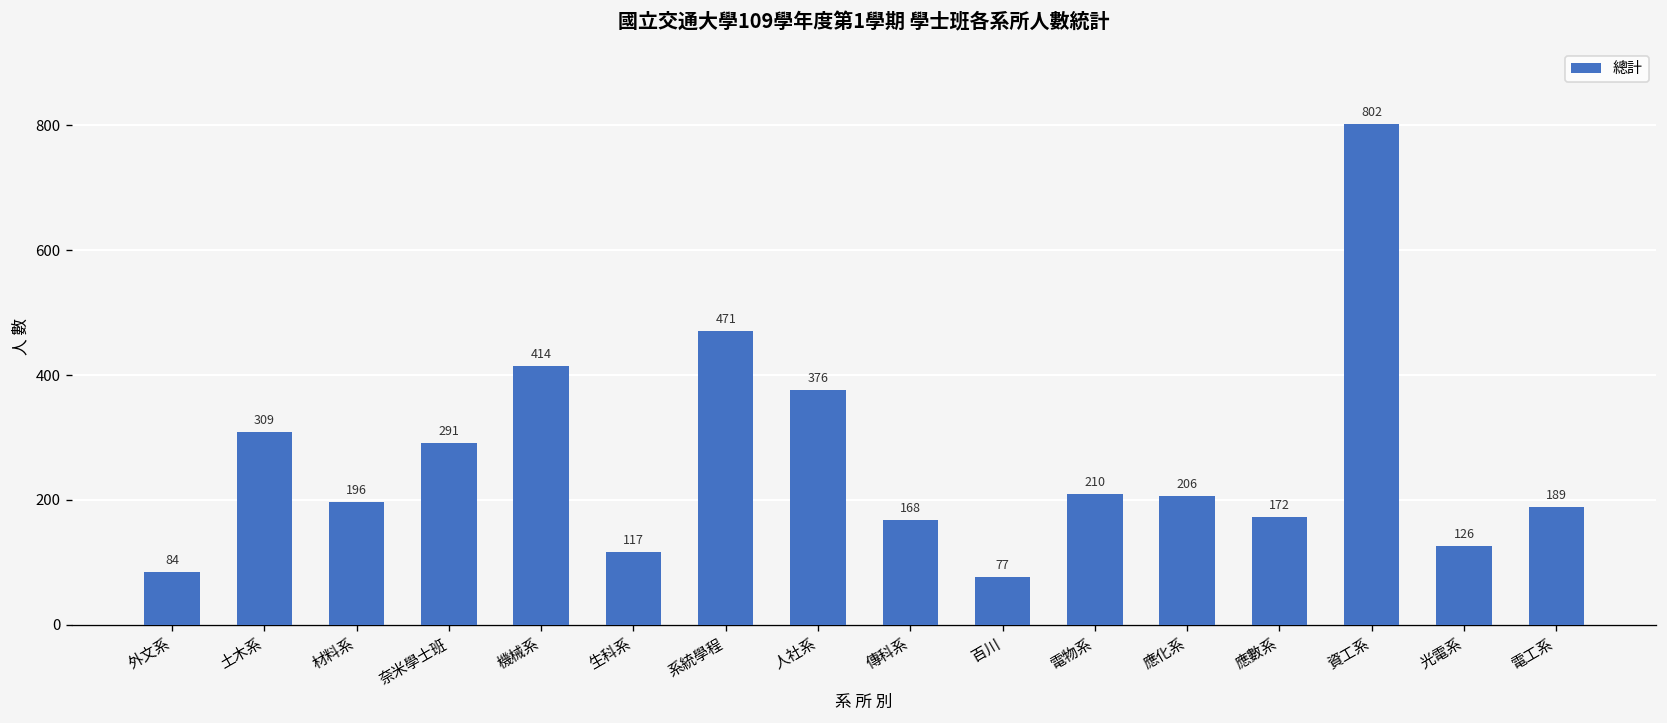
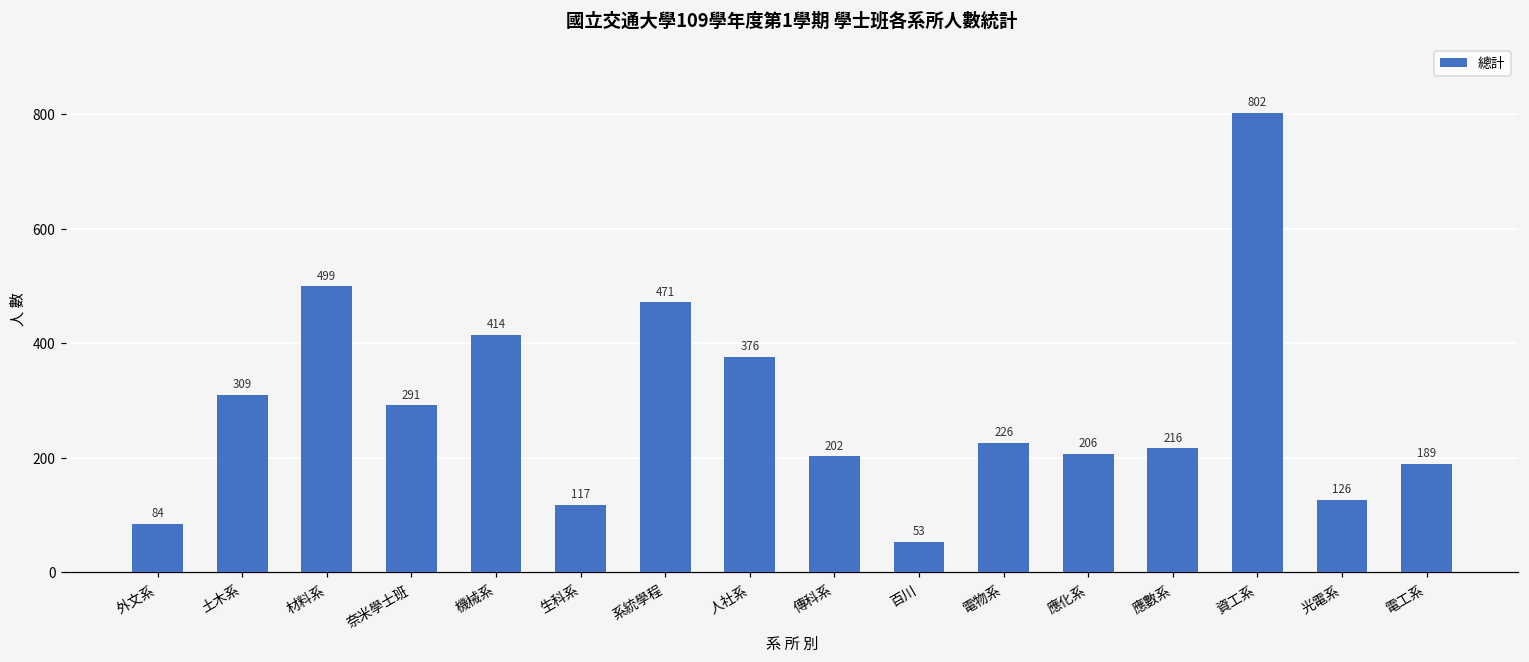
  {
    "外文系": 84,
    "土木系": 309,
-   "材料系": 196,
+   "材料系": 499,
    "奈米學士班": 291,
    "機械系": 414,
    "生科系": 117,
    "系統學程": 471,
    "人社系": 376,
-   "傳科系": 168,
-   "百川": 77,
-   "電物系": 210,
+   "傳科系": 202,
+   "百川": 53,
+   "電物系": 226,
    "應化系": 206,
-   "應數系": 172,
+   "應數系": 216,
    "資工系": 802,
    "光電系": 126,
    "電工系": 189
  }
